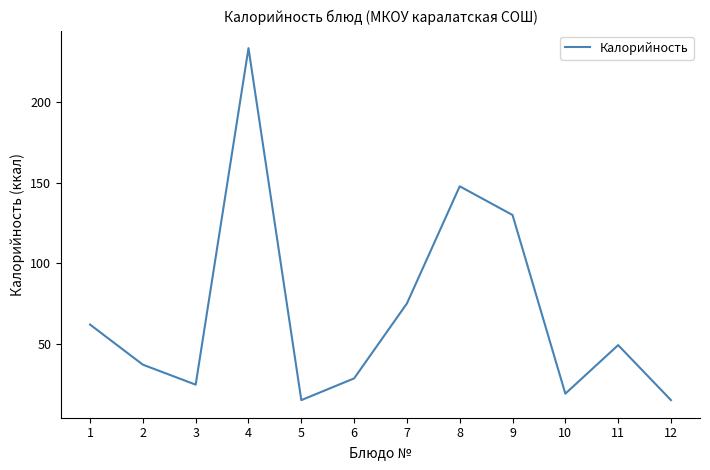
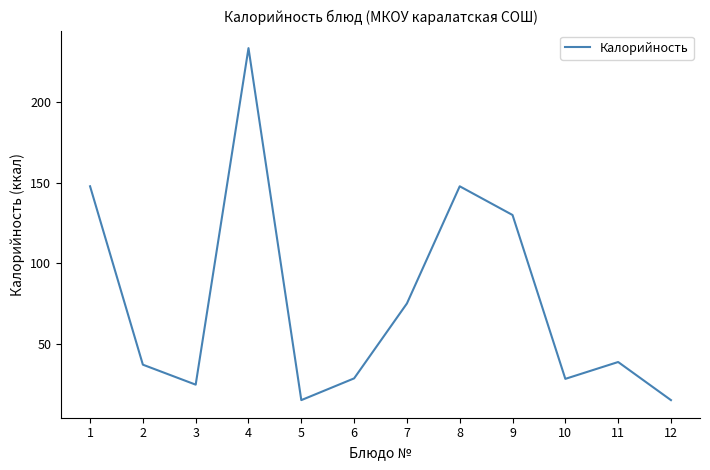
  {
-   "1": 62,
+   "1": 148,
    "2": 37,
    "3": 25,
    "4": 234,
    "5": 15,
    "6": 29,
    "7": 75,
    "8": 148,
    "9": 130,
-   "10": 19,
-   "11": 49,
+   "10": 28,
+   "11": 39,
    "12": 15
  }
